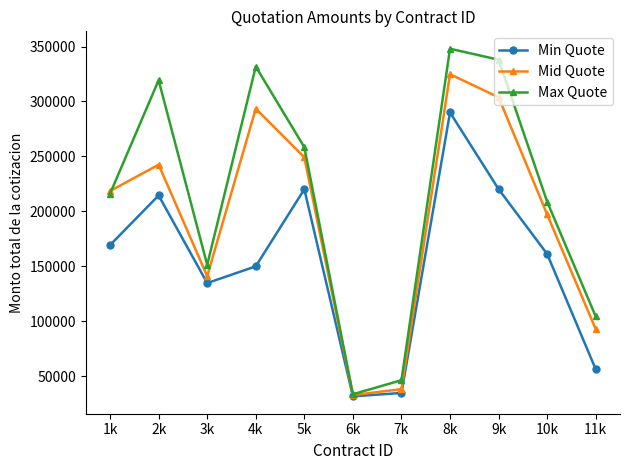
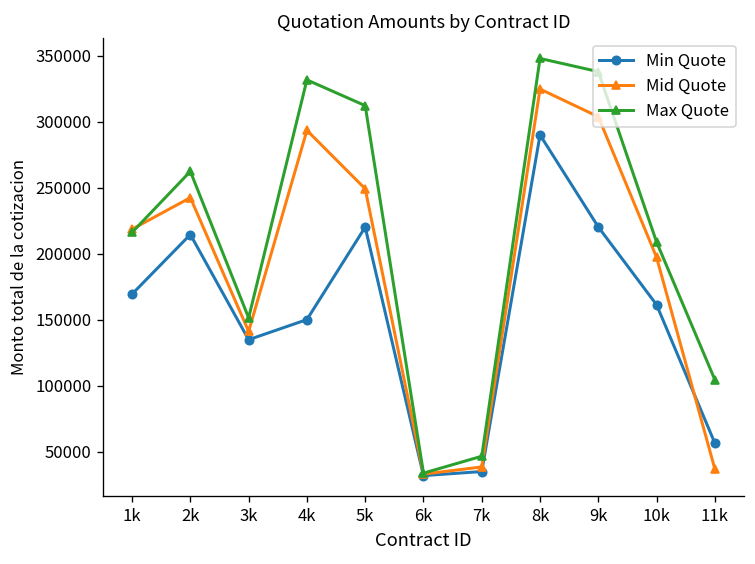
  {
    "Min Quote": {
      "1k": 169000,
      "2k": 215000,
      "3k": 135000,
      "4k": 150000,
      "5k": 220000,
      "7k": 35000,
      "8k": 290000,
      "9k": 220000,
      "10k": 161000,
      "11k": 56000
    },
    "Mid Quote": {
      "1k": 219000,
      "2k": 242000,
      "3k": 141000,
      "4k": 293000,
      "5k": 249000,
      "7k": 38000,
      "8k": 325000,
      "10k": 197000,
-     "11k": 93000
+     "11k": 37000
    },
    "Max Quote": {
      "1k": 216000,
-     "2k": 319000,
+     "2k": 262000,
      "3k": 151000,
      "4k": 332000,
-     "5k": 258000,
+     "5k": 312000,
      "7k": 46000,
      "8k": 348000,
      "10k": 209000,
      "11k": 104000
    }
  }
